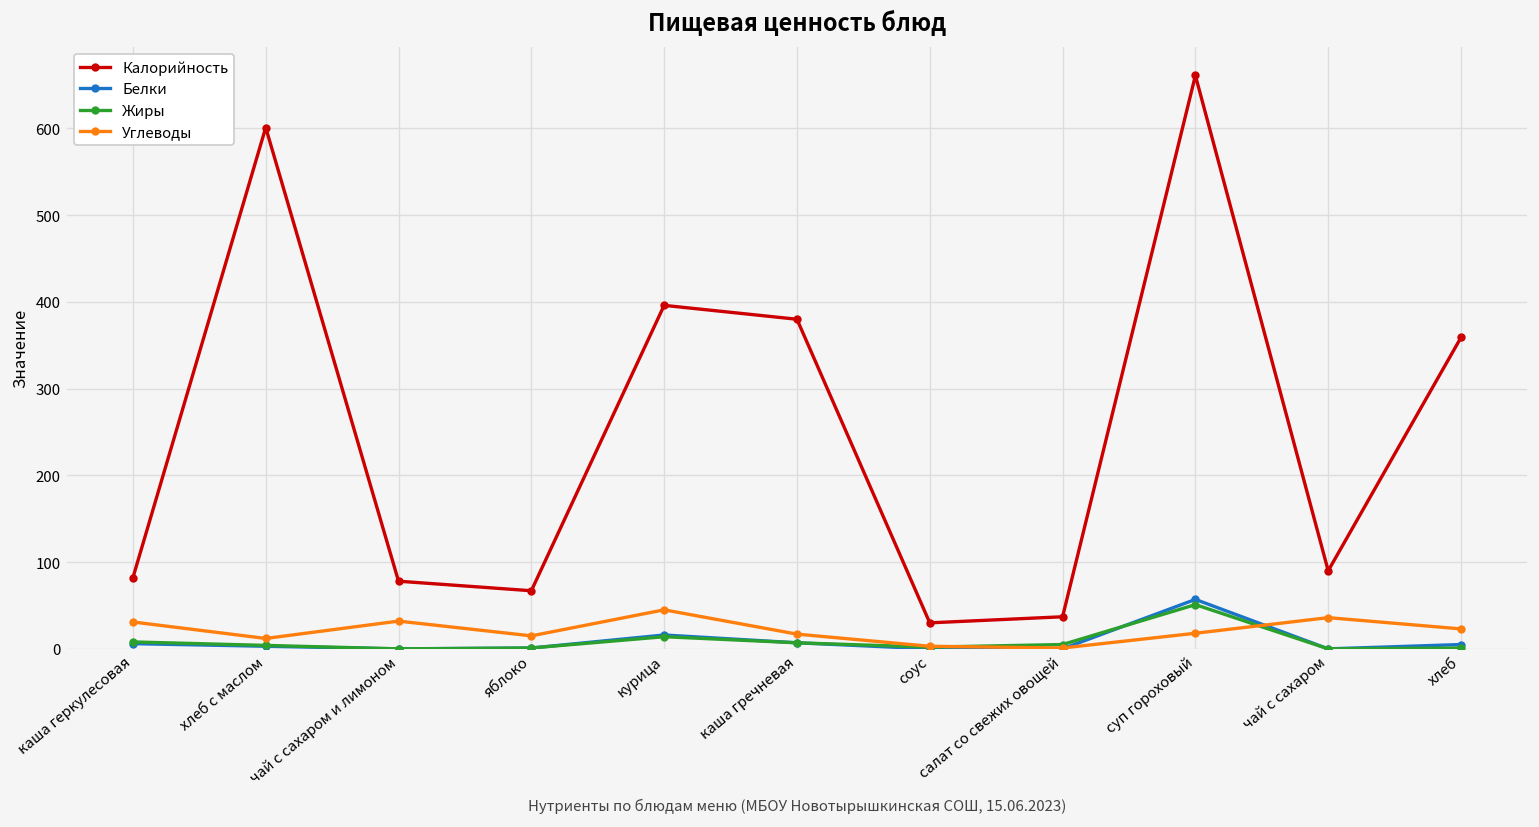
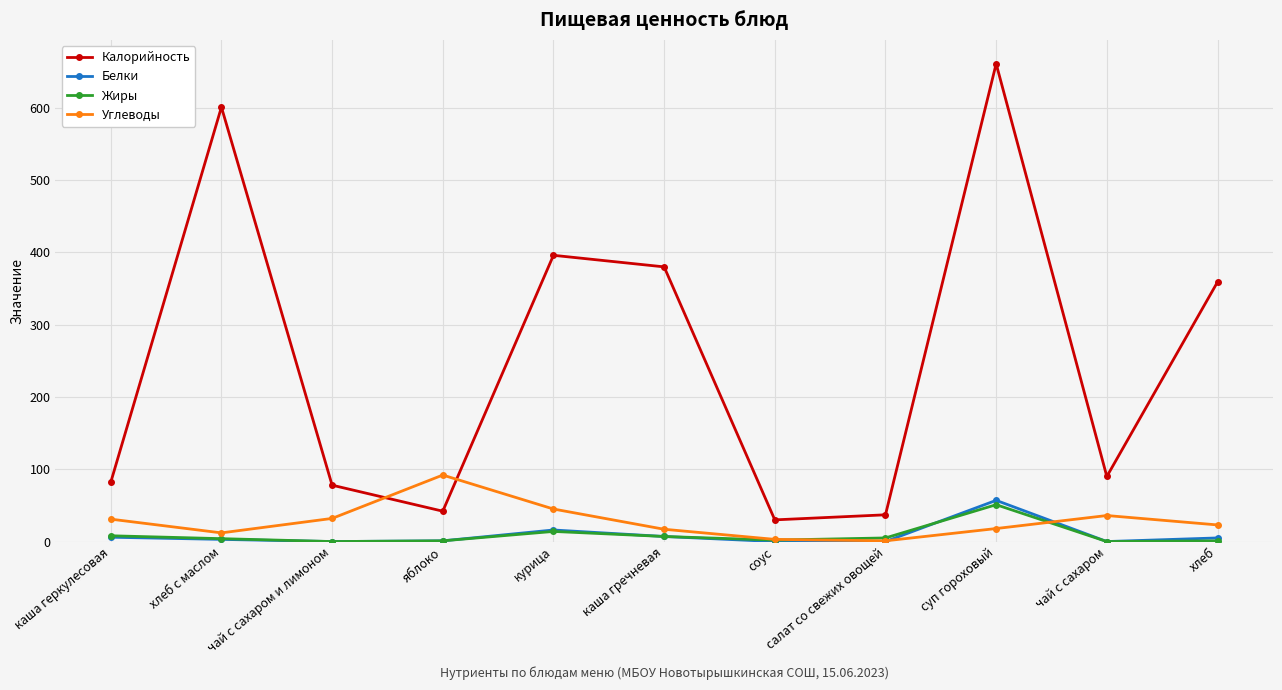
  {
    "Калорийность": {
      "каша геркулесовая": 80,
      "хлеб с маслом": 600,
      "чай с сахаром и лимоном": 80,
-     "яблоко": 70,
+     "яблоко": 40,
      "курица": 400,
      "каша гречневая": 380,
      "соус": 30,
      "салат со свежих овощей": 40,
      "суп гороховый": 660,
      "чай с сахаром": 90,
      "хлеб": 360
    },
    "Белки": {
      "суп гороховый": 60,
      "хлеб": 10
    },
    "Жиры": {
      "салат со свежих овощей": 10,
      "суп гороховый": 50,
      "хлеб": 0
    },
    "Углеводы": {
      "каша геркулесовая": 30,
      "хлеб с маслом": 10,
      "чай с сахаром и лимоном": 30,
-     "яблоко": 20,
+     "яблоко": 90,
      "курица": 50,
      "каша гречневая": 20,
      "суп гороховый": 20,
      "чай с сахаром": 40,
      "хлеб": 20
    }
  }
